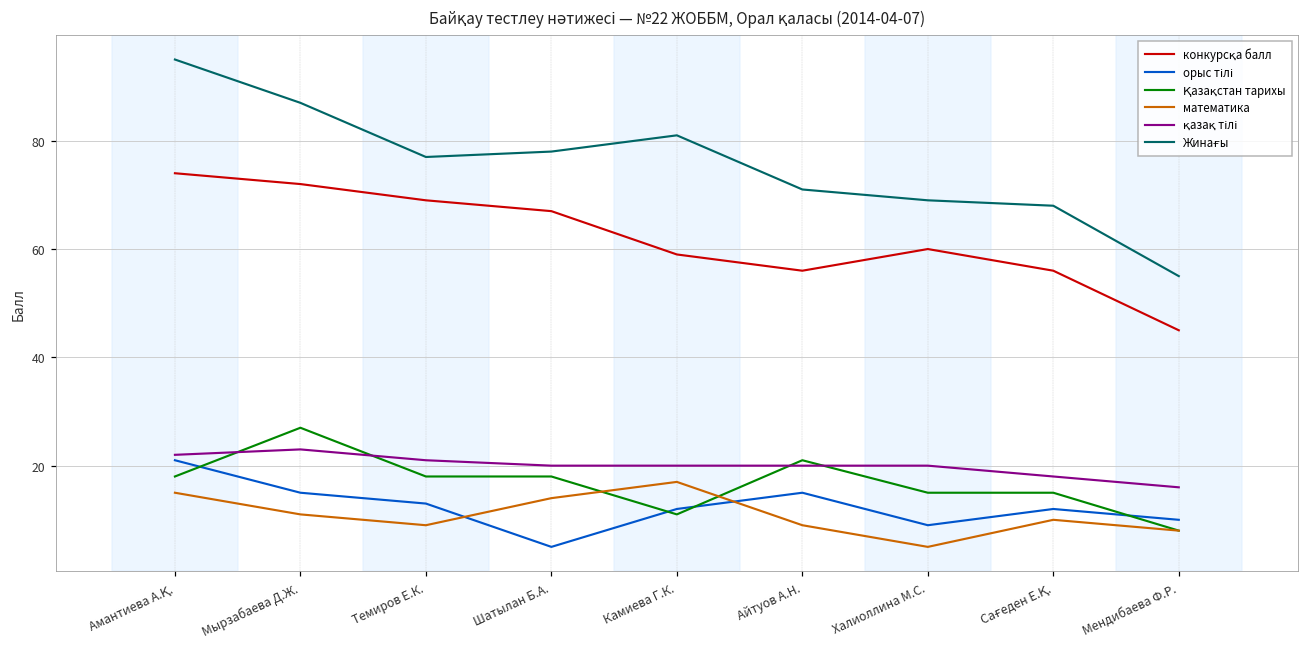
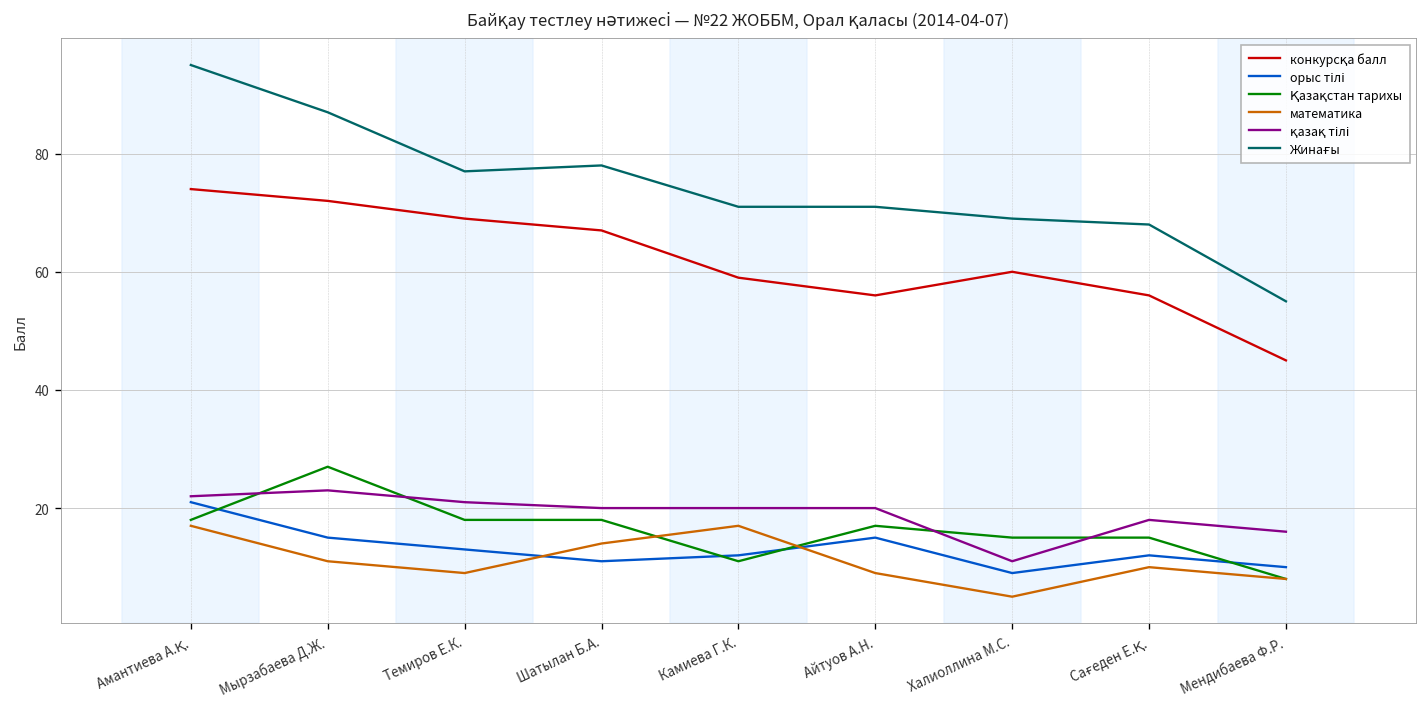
  {
    "конкурсқа балл": {
      "Амантиева А.Қ.": 74,
      "Мырзабаева Д.Ж.": 72,
      "Темиров Е.К.": 69,
      "Шатылан Б.А.": 67,
      "Камиева Г.К.": 59,
      "Айтуов А.Н.": 56,
      "Халиоллина М.С.": 60,
      "Сағеден Е.Қ.": 56,
      "Мендибаева Ф.Р.": 45
    },
    "орыс тілі": {
      "Амантиева А.Қ.": 21,
      "Мырзабаева Д.Ж.": 15,
      "Темиров Е.К.": 13,
-     "Шатылан Б.А.": 5,
+     "Шатылан Б.А.": 11,
      "Камиева Г.К.": 12,
      "Айтуов А.Н.": 15,
      "Халиоллина М.С.": 9,
      "Сағеден Е.Қ.": 12,
      "Мендибаева Ф.Р.": 10
    },
    "Қазақстан тарихы": {
      "Амантиева А.Қ.": 18,
      "Мырзабаева Д.Ж.": 27,
      "Темиров Е.К.": 18,
      "Шатылан Б.А.": 18,
      "Камиева Г.К.": 11,
-     "Айтуов А.Н.": 21,
+     "Айтуов А.Н.": 17,
      "Халиоллина М.С.": 15,
      "Сағеден Е.Қ.": 15
    },
    "математика": {
-     "Амантиева А.Қ.": 15,
+     "Амантиева А.Қ.": 17,
      "Мырзабаева Д.Ж.": 11,
      "Темиров Е.К.": 9,
      "Шатылан Б.А.": 14,
      "Камиева Г.К.": 17,
      "Айтуов А.Н.": 9,
      "Халиоллина М.С.": 5,
      "Сағеден Е.Қ.": 10
    },
    "қазақ тілі": {
      "Амантиева А.Қ.": 22,
      "Мырзабаева Д.Ж.": 23,
      "Темиров Е.К.": 21,
      "Шатылан Б.А.": 20,
      "Камиева Г.К.": 20,
      "Айтуов А.Н.": 20,
-     "Халиоллина М.С.": 20,
+     "Халиоллина М.С.": 11,
      "Сағеден Е.Қ.": 18,
      "Мендибаева Ф.Р.": 16
    },
    "Жинағы": {
      "Амантиева А.Қ.": 95,
      "Мырзабаева Д.Ж.": 87,
      "Темиров Е.К.": 77,
      "Шатылан Б.А.": 78,
-     "Камиева Г.К.": 81,
+     "Камиева Г.К.": 71,
      "Айтуов А.Н.": 71,
      "Халиоллина М.С.": 69,
      "Сағеден Е.Қ.": 68,
      "Мендибаева Ф.Р.": 55
    }
  }
